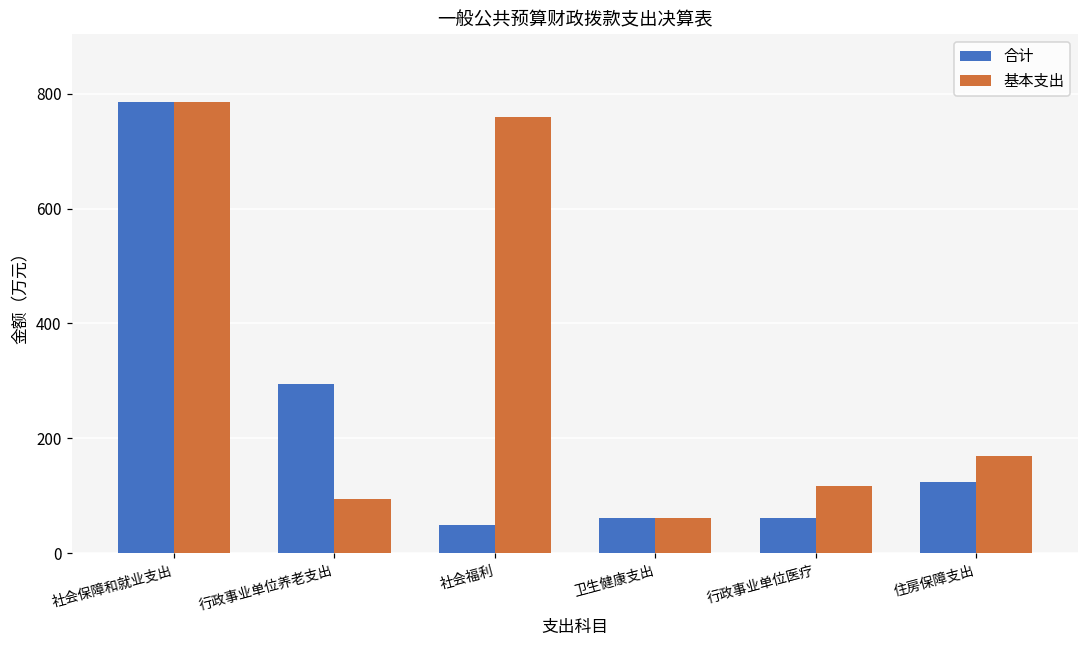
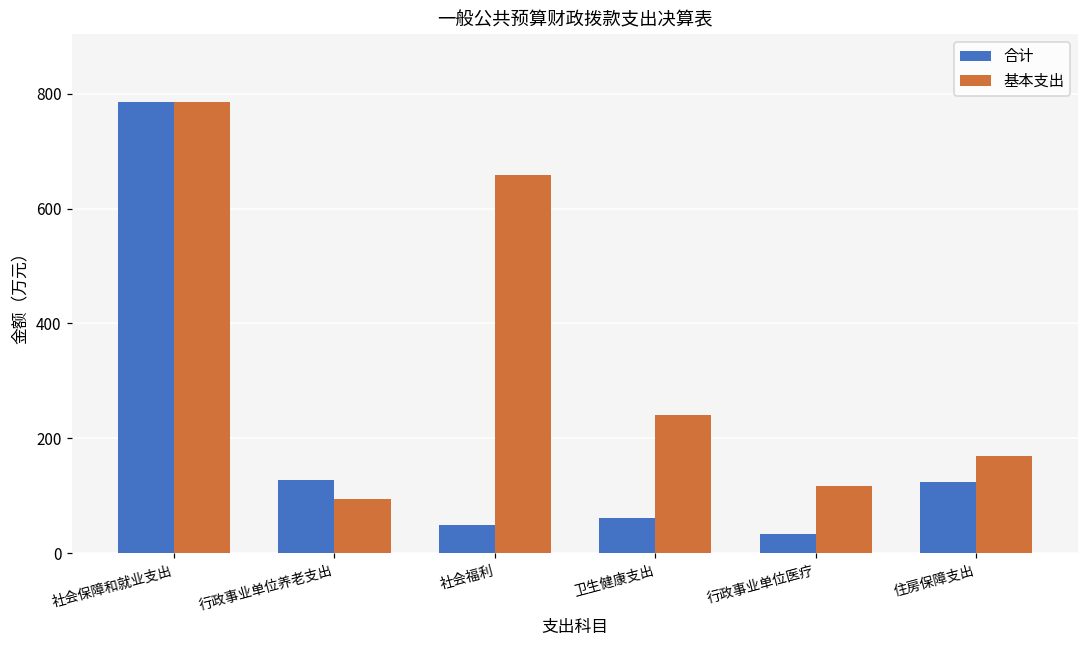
  {
    "合计": {
      "社会保障和就业支出": 790,
-     "行政事业单位养老支出": 290,
+     "行政事业单位养老支出": 130,
      "社会福利": 50,
      "卫生健康支出": 60,
-     "行政事业单位医疗": 60,
+     "行政事业单位医疗": 30,
      "住房保障支出": 120
    },
    "基本支出": {
      "社会保障和就业支出": 790,
      "行政事业单位养老支出": 100,
-     "社会福利": 760,
-     "卫生健康支出": 60,
+     "社会福利": 660,
+     "卫生健康支出": 240,
      "行政事业单位医疗": 120,
      "住房保障支出": 170
    }
  }
